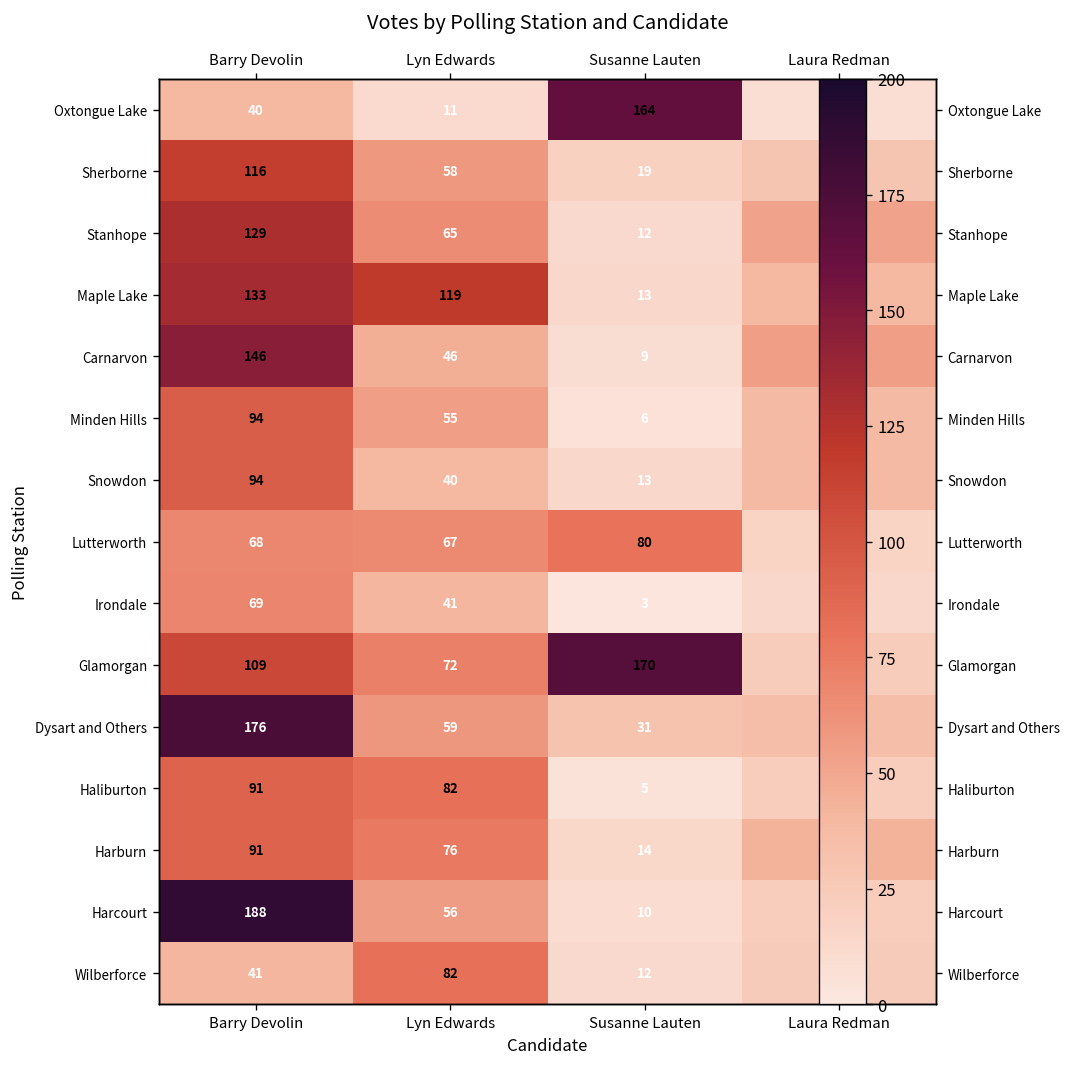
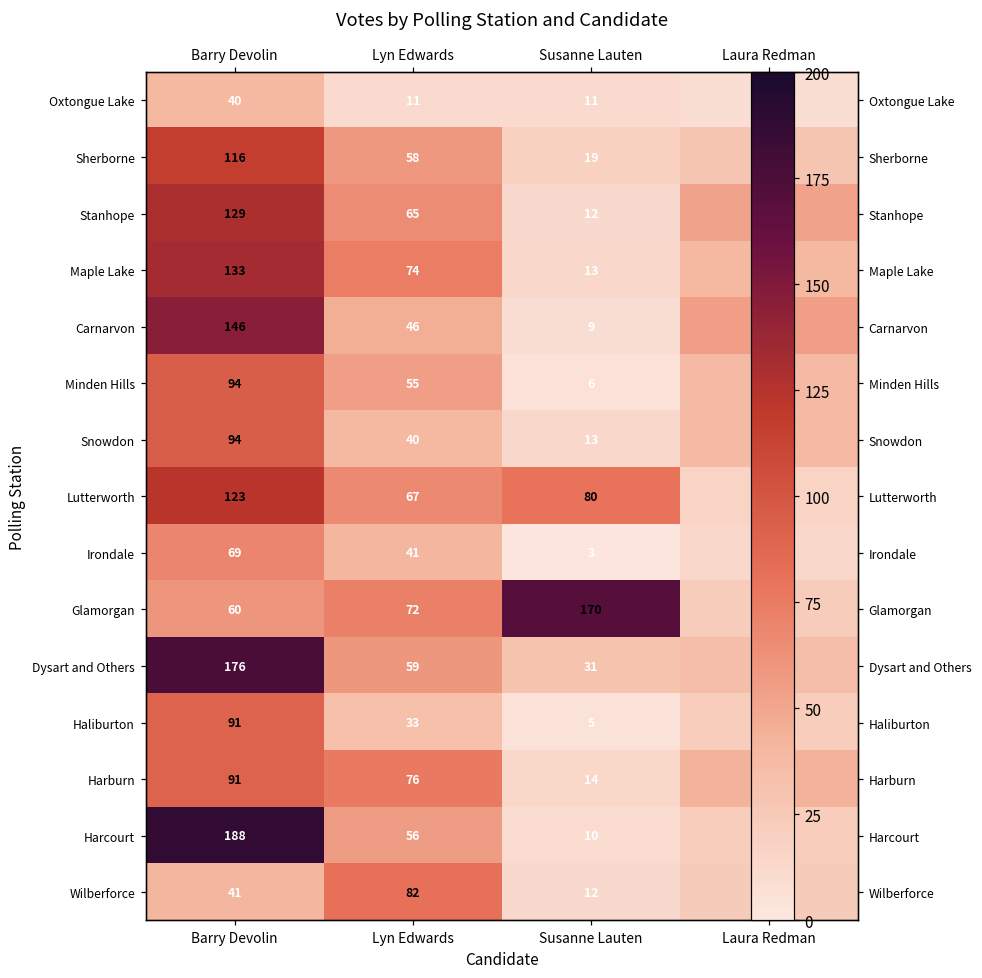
  {
    "Oxtongue Lake": {
      "Barry Devolin": 40,
      "Lyn Edwards": 11,
-     "Susanne Lauten": 164
+     "Susanne Lauten": 11
    },
    "Sherborne": {
      "Barry Devolin": 116,
      "Lyn Edwards": 58,
      "Susanne Lauten": 19
    },
    "Stanhope": {
      "Barry Devolin": 129,
      "Lyn Edwards": 65,
      "Susanne Lauten": 12
    },
    "Maple Lake": {
      "Barry Devolin": 133,
-     "Lyn Edwards": 119,
+     "Lyn Edwards": 74,
      "Susanne Lauten": 13
    },
    "Carnarvon": {
      "Barry Devolin": 146,
      "Lyn Edwards": 46
    },
    "Minden Hills": {
      "Barry Devolin": 94,
      "Lyn Edwards": 55
    },
    "Snowdon": {
      "Barry Devolin": 94,
      "Lyn Edwards": 40,
      "Susanne Lauten": 13
    },
    "Lutterworth": {
-     "Barry Devolin": 68,
+     "Barry Devolin": 123,
      "Lyn Edwards": 67,
      "Susanne Lauten": 80
    },
    "Irondale": {
      "Barry Devolin": 69,
      "Lyn Edwards": 41
    },
    "Glamorgan": {
-     "Barry Devolin": 109,
+     "Barry Devolin": 60,
      "Lyn Edwards": 72,
      "Susanne Lauten": 170
    },
    "Dysart and Others": {
      "Barry Devolin": 176,
      "Lyn Edwards": 59,
      "Susanne Lauten": 31
    },
    "Haliburton": {
      "Barry Devolin": 91,
-     "Lyn Edwards": 82
+     "Lyn Edwards": 33
    },
    "Harburn": {
      "Barry Devolin": 91,
      "Lyn Edwards": 76,
      "Susanne Lauten": 14
    },
    "Harcourt": {
      "Barry Devolin": 188,
      "Lyn Edwards": 56
    },
    "Wilberforce": {
      "Barry Devolin": 41,
      "Lyn Edwards": 82,
      "Susanne Lauten": 12
    }
  }
